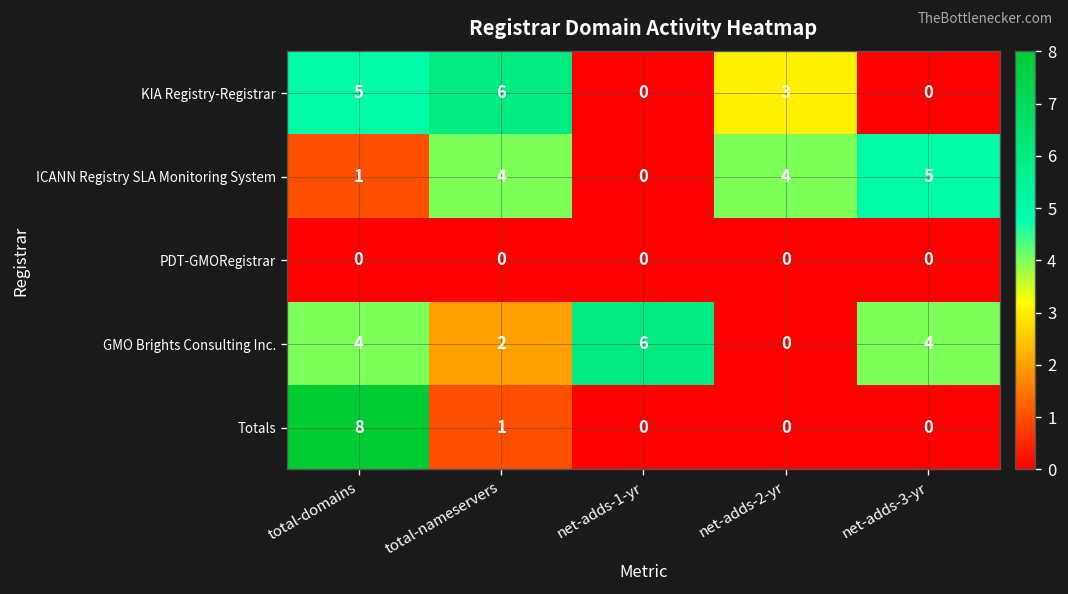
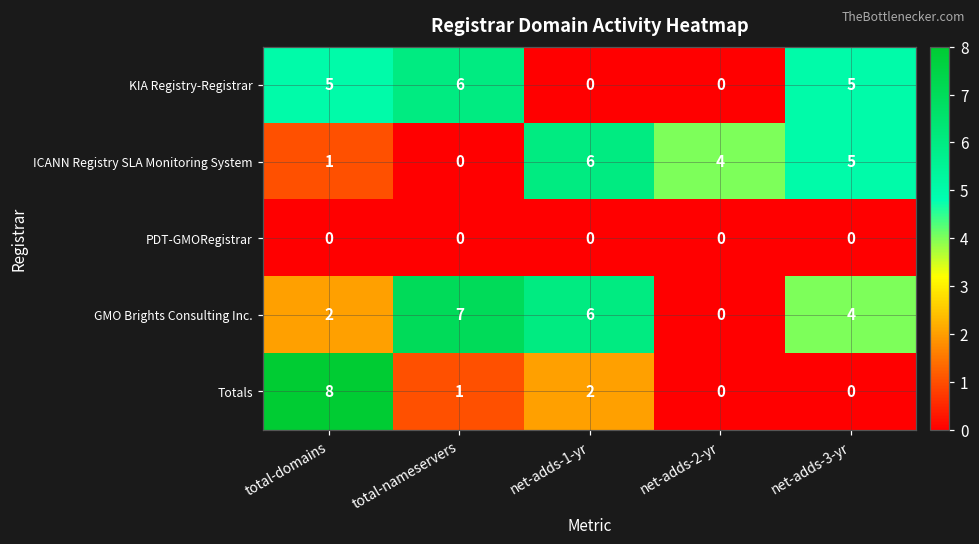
  {
    "KIA Registry-Registrar": {
      "total-domains": 5,
      "total-nameservers": 6,
      "net-adds-1-yr": 0,
-     "net-adds-2-yr": 3,
-     "net-adds-3-yr": 0
+     "net-adds-2-yr": 0,
+     "net-adds-3-yr": 5
    },
    "ICANN Registry SLA Monitoring System": {
      "total-domains": 1,
-     "total-nameservers": 4,
-     "net-adds-1-yr": 0,
+     "total-nameservers": 0,
+     "net-adds-1-yr": 6,
      "net-adds-2-yr": 4,
      "net-adds-3-yr": 5
    },
    "PDT-GMORegistrar": {
      "total-domains": 0,
      "total-nameservers": 0,
      "net-adds-1-yr": 0,
      "net-adds-2-yr": 0,
      "net-adds-3-yr": 0
    },
    "GMO Brights Consulting Inc.": {
-     "total-domains": 4,
-     "total-nameservers": 2,
+     "total-domains": 2,
+     "total-nameservers": 7,
      "net-adds-1-yr": 6,
      "net-adds-2-yr": 0,
      "net-adds-3-yr": 4
    },
    "Totals": {
      "total-domains": 8,
      "total-nameservers": 1,
-     "net-adds-1-yr": 0,
+     "net-adds-1-yr": 2,
      "net-adds-2-yr": 0,
      "net-adds-3-yr": 0
    }
  }
